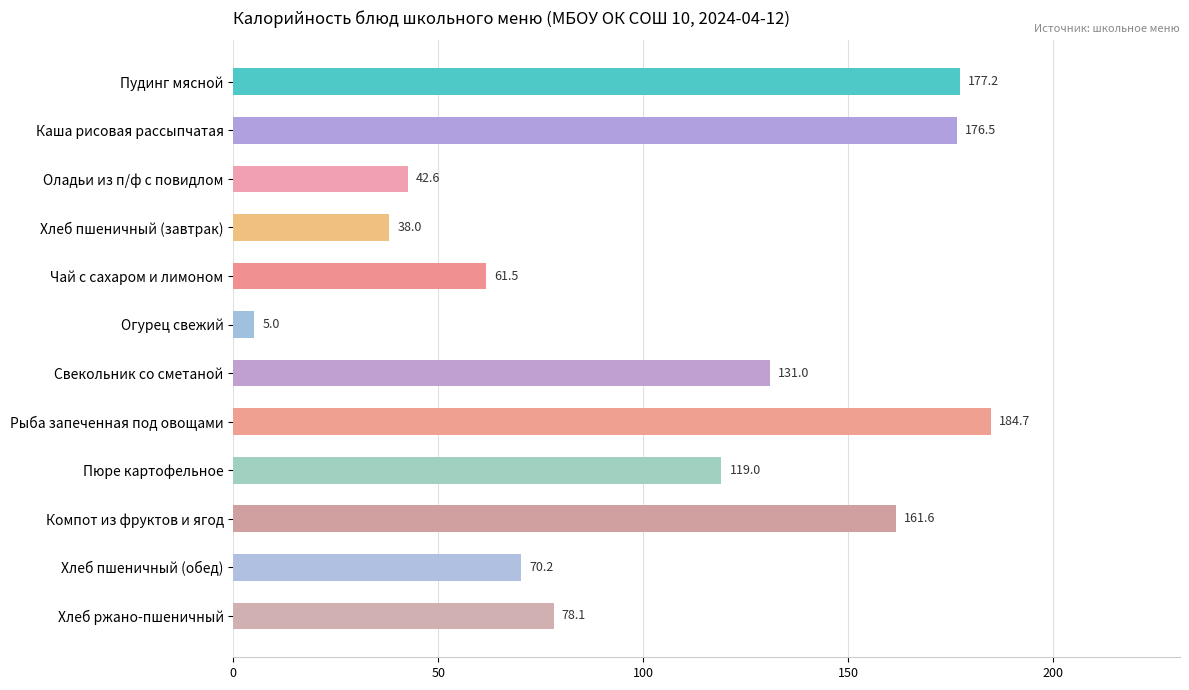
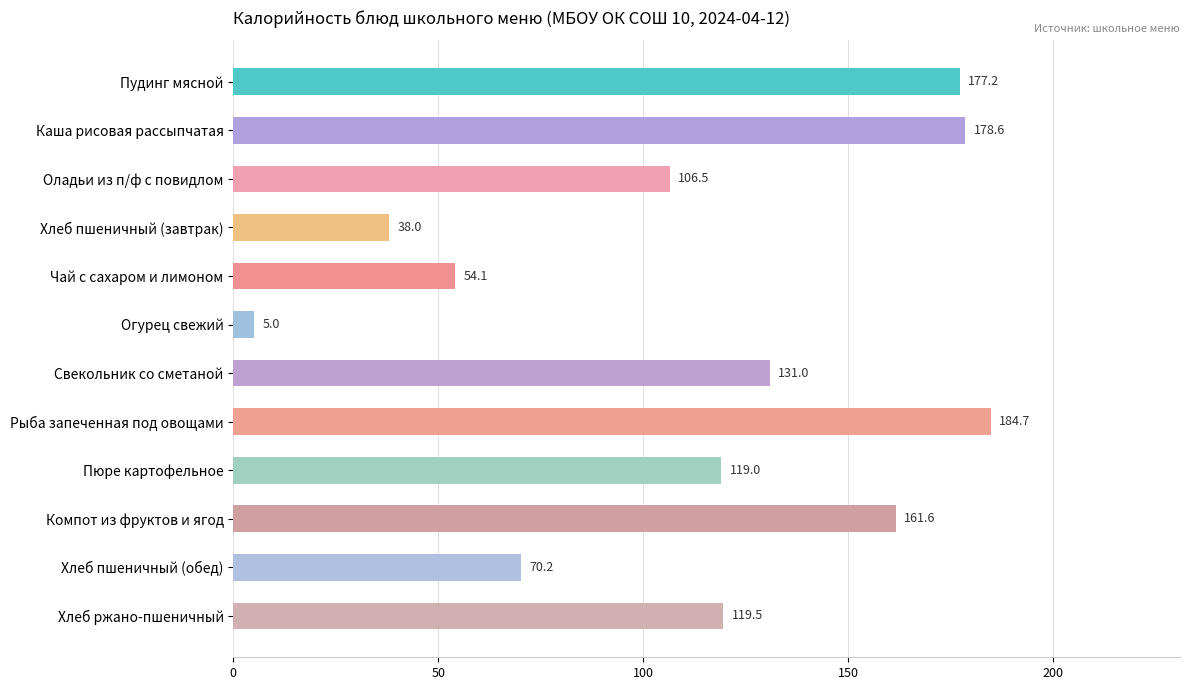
  {
    "Пудинг мясной": 177.2,
-   "Каша рисовая рассыпчатая": 176.5,
-   "Оладьи из п/ф с повидлом": 42.6,
+   "Каша рисовая рассыпчатая": 178.6,
+   "Оладьи из п/ф с повидлом": 106.5,
    "Хлеб пшеничный (завтрак)": 38.0,
-   "Чай с сахаром и лимоном": 61.5,
+   "Чай с сахаром и лимоном": 54.1,
    "Огурец свежий": 5.0,
    "Свекольник со сметаной": 131.0,
    "Рыба запеченная под овощами": 184.7,
    "Пюре картофельное": 119.0,
    "Компот из фруктов и ягод": 161.6,
    "Хлеб пшеничный (обед)": 70.2,
-   "Хлеб ржано-пшеничный": 78.1
+   "Хлеб ржано-пшеничный": 119.5
  }
